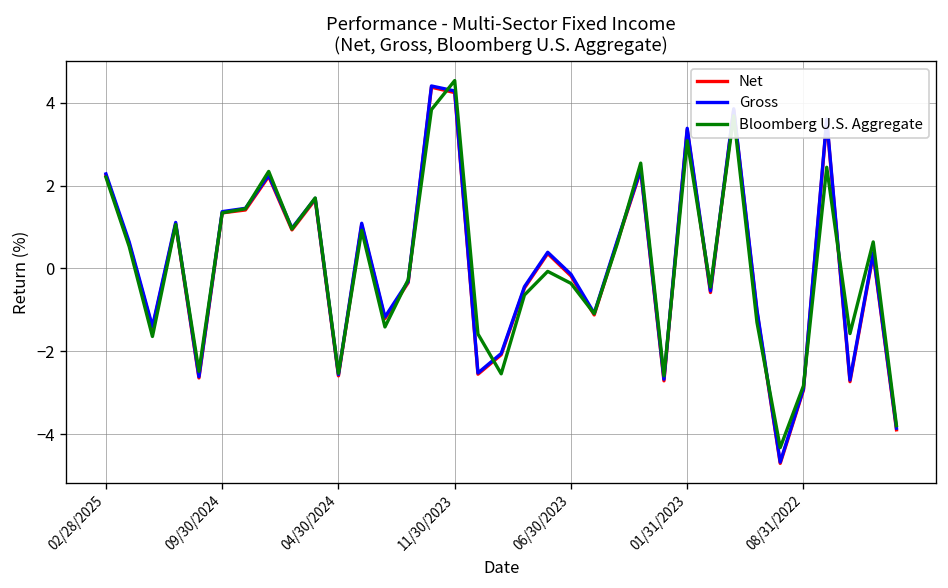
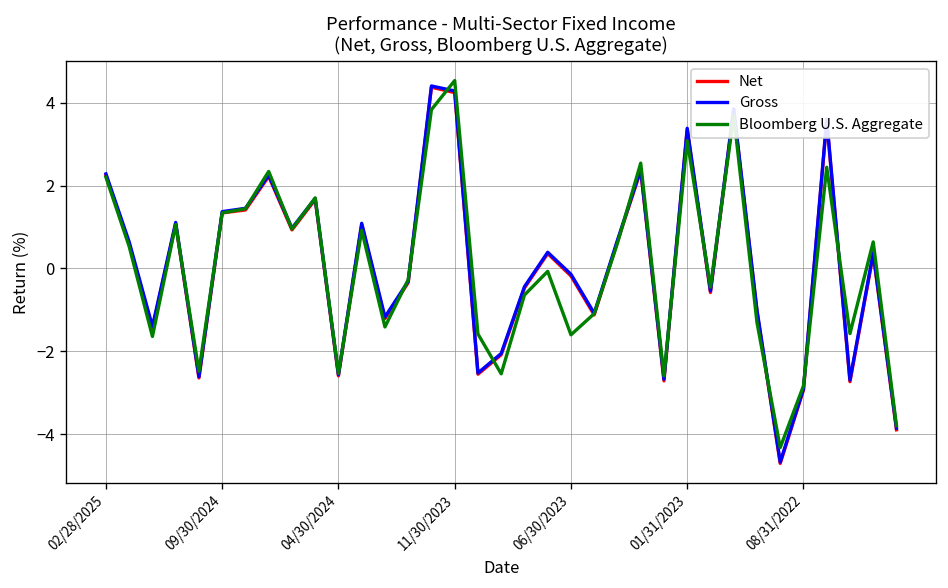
  {
    "Bloomberg U.S. Aggregate": {
      "11/30/2023": 4.5,
-     "06/30/2023": -0.4,
+     "06/30/2023": -1.6,
      "01/31/2023": 3.1
    }
  }
